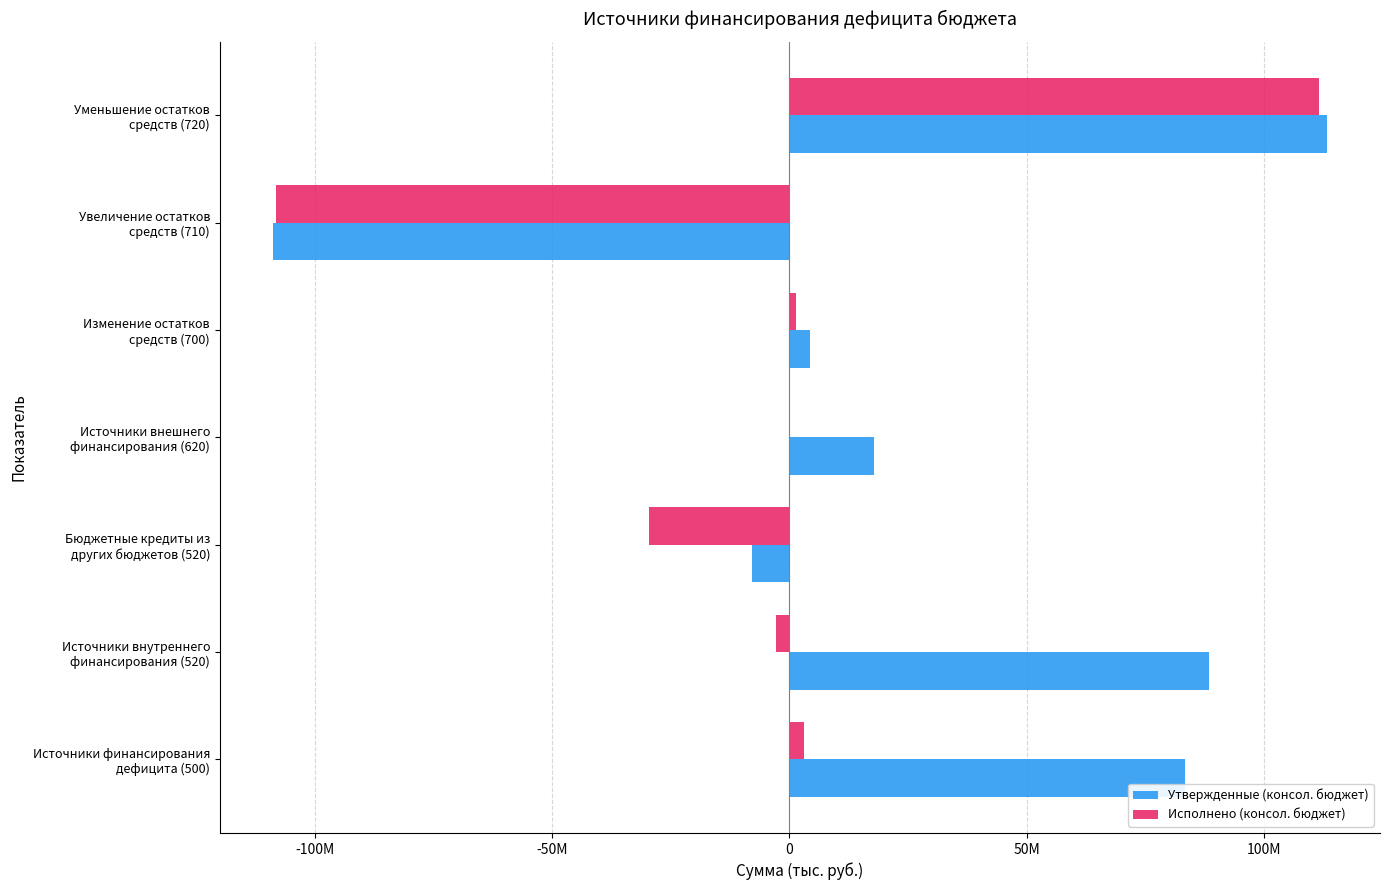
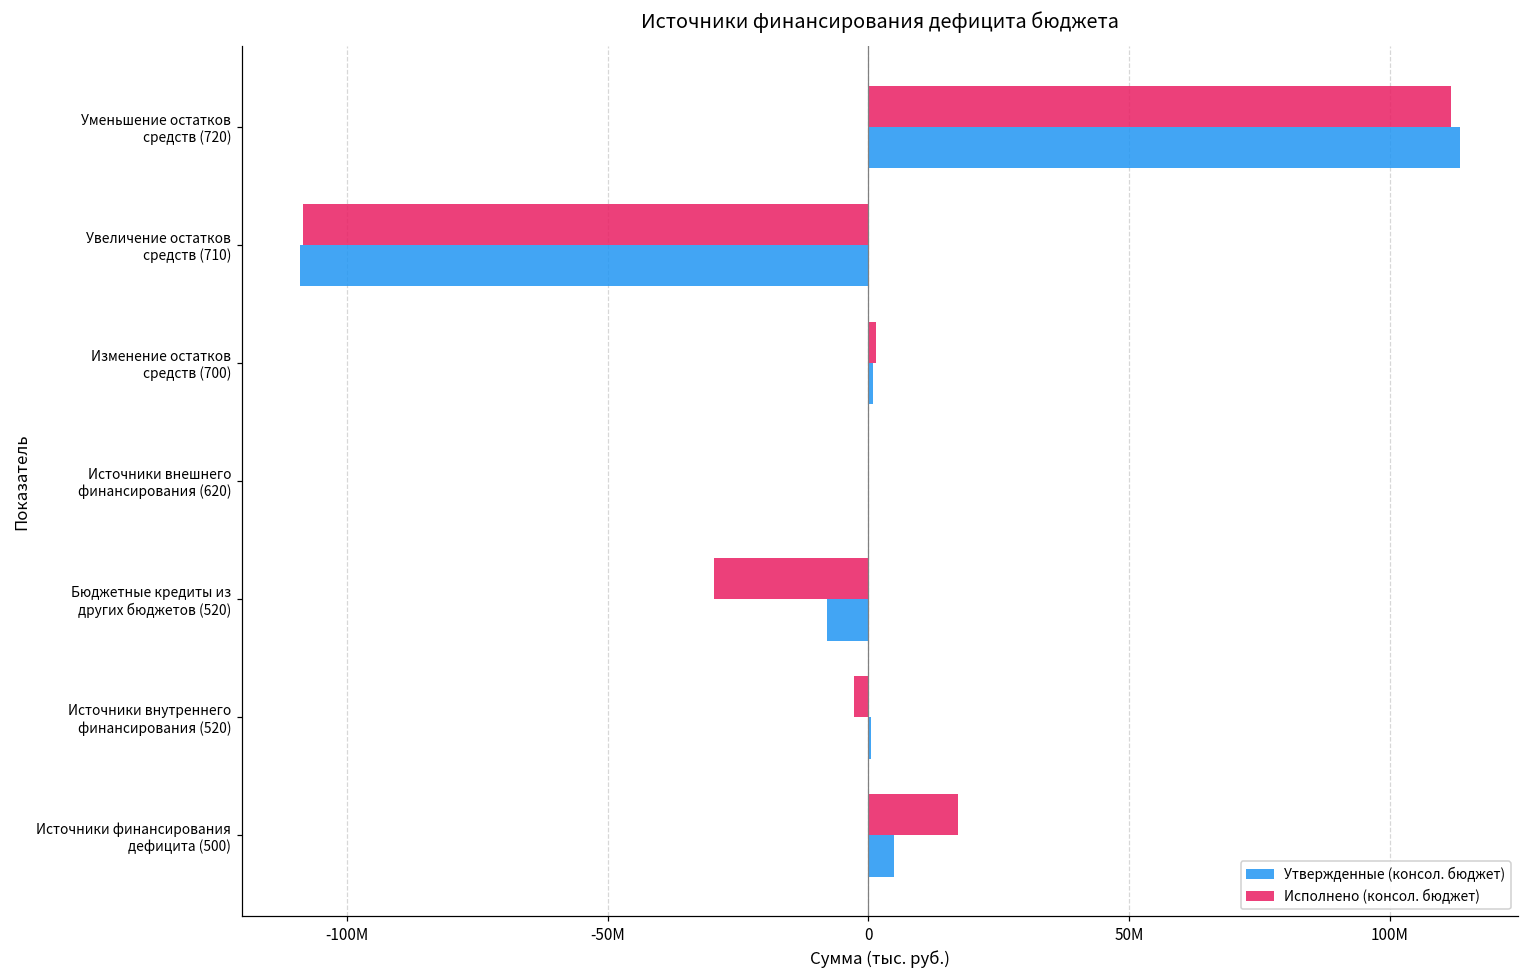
  {
    "Утвержденные (консол. бюджет)": {
      "Уменьшение остатков средств (720)": 113000000,
      "Увеличение остатков средств (710)": -109000000,
-     "Изменение остатков средств (700)": 4000000,
-     "Источники внешнего финансирования (620)": 18000000,
+     "Изменение остатков средств (700)": 1000000,
+     "Источники внешнего финансирования (620)": 0,
      "Бюджетные кредиты из других бюджетов (520)": -8000000,
-     "Источники внутреннего финансирования (520)": 89000000,
-     "Источники финансирования дефицита (500)": 83000000
+     "Источники внутреннего финансирования (520)": 1000000,
+     "Источники финансирования дефицита (500)": 5000000
    },
    "Исполнено (консол. бюджет)": {
      "Уменьшение остатков средств (720)": 112000000,
      "Увеличение остатков средств (710)": -108000000,
      "Изменение остатков средств (700)": 1000000,
      "Источники внешнего финансирования (620)": 0,
      "Бюджетные кредиты из других бюджетов (520)": -30000000,
      "Источники внутреннего финансирования (520)": -3000000,
-     "Источники финансирования дефицита (500)": 3000000
+     "Источники финансирования дефицита (500)": 17000000
    }
  }
